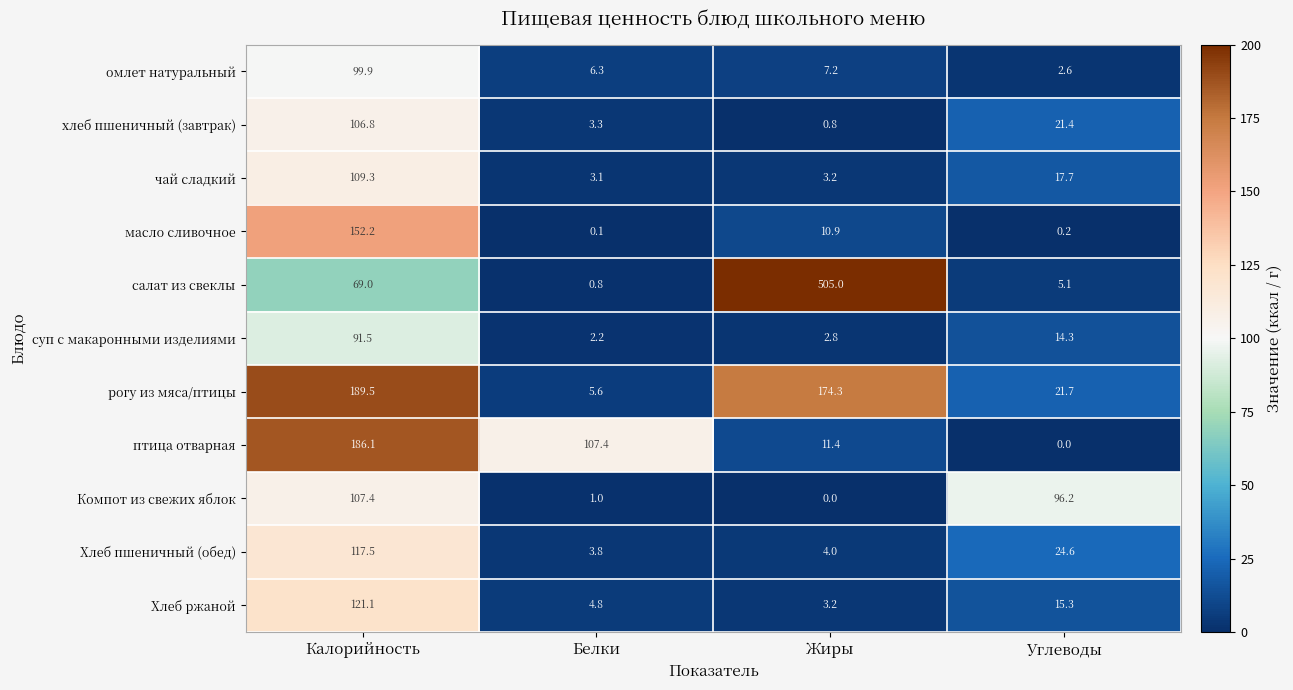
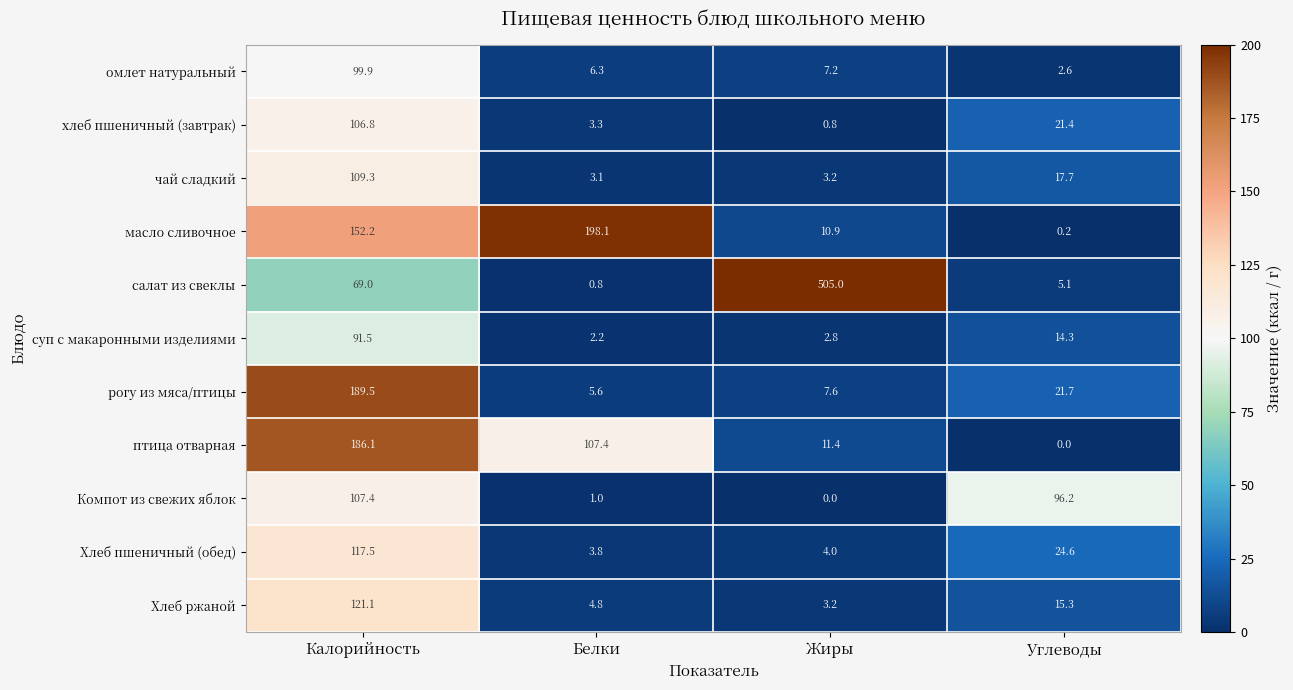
  {
    "омлет натуральный": {
      "Калорийность": 99.9,
      "Белки": 6.3,
      "Жиры": 7.2,
      "Углеводы": 2.6
    },
    "хлеб пшеничный (завтрак)": {
      "Калорийность": 106.8,
      "Белки": 3.3,
      "Жиры": 0.8,
      "Углеводы": 21.4
    },
    "чай сладкий": {
      "Калорийность": 109.3,
      "Белки": 3.1,
      "Жиры": 3.2,
      "Углеводы": 17.7
    },
    "масло сливочное": {
      "Калорийность": 152.2,
-     "Белки": 0.1,
+     "Белки": 198.1,
      "Жиры": 10.9,
      "Углеводы": 0.2
    },
    "салат из свеклы": {
      "Калорийность": 69.0,
      "Белки": 0.8,
      "Жиры": 505.0,
      "Углеводы": 5.1
    },
    "суп с макаронными изделиями": {
      "Калорийность": 91.5,
      "Белки": 2.2,
      "Жиры": 2.8,
      "Углеводы": 14.3
    },
    "рогу из мяса/птицы": {
      "Калорийность": 189.5,
      "Белки": 5.6,
-     "Жиры": 174.3,
+     "Жиры": 7.6,
      "Углеводы": 21.7
    },
    "птица отварная": {
      "Калорийность": 186.1,
      "Белки": 107.4,
      "Жиры": 11.4,
      "Углеводы": 0.0
    },
    "Компот из свежих яблок": {
      "Калорийность": 107.4,
      "Белки": 1.0,
      "Жиры": 0.0,
      "Углеводы": 96.2
    },
    "Хлеб пшеничный (обед)": {
      "Калорийность": 117.5,
      "Белки": 3.8,
      "Жиры": 4.0,
      "Углеводы": 24.6
    },
    "Хлеб ржаной": {
      "Калорийность": 121.1,
      "Белки": 4.8,
      "Жиры": 3.2,
      "Углеводы": 15.3
    }
  }
